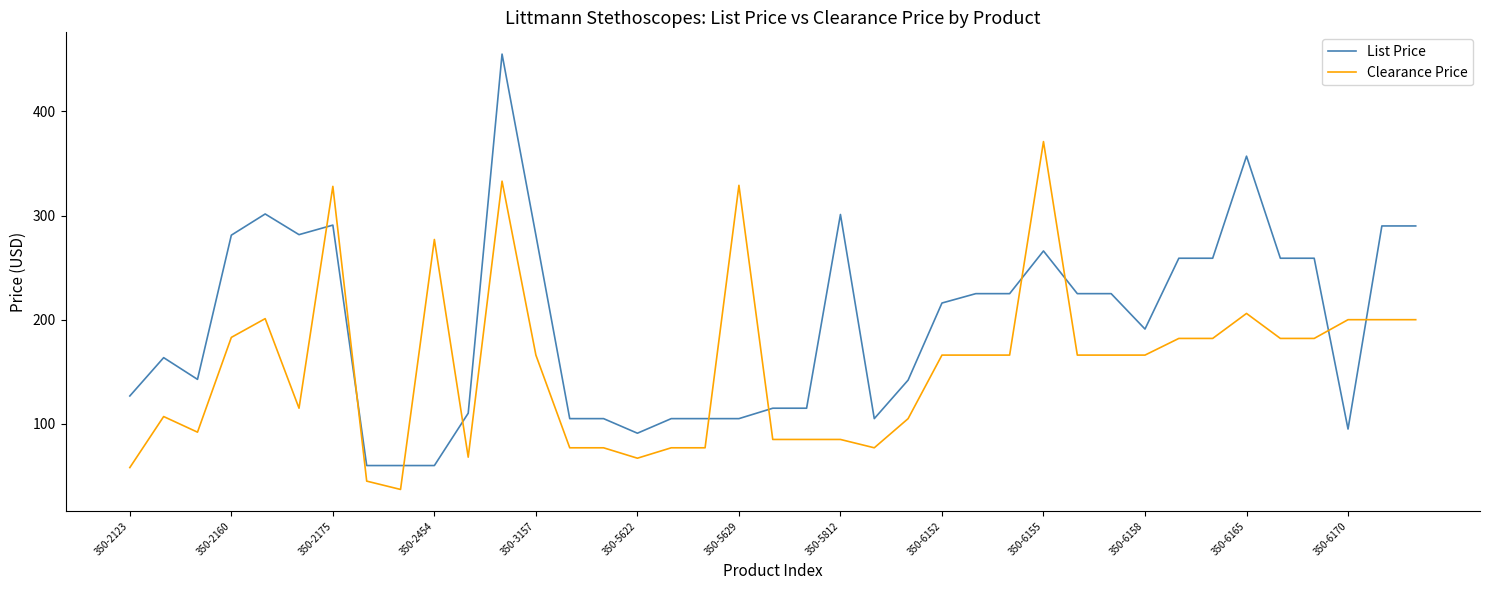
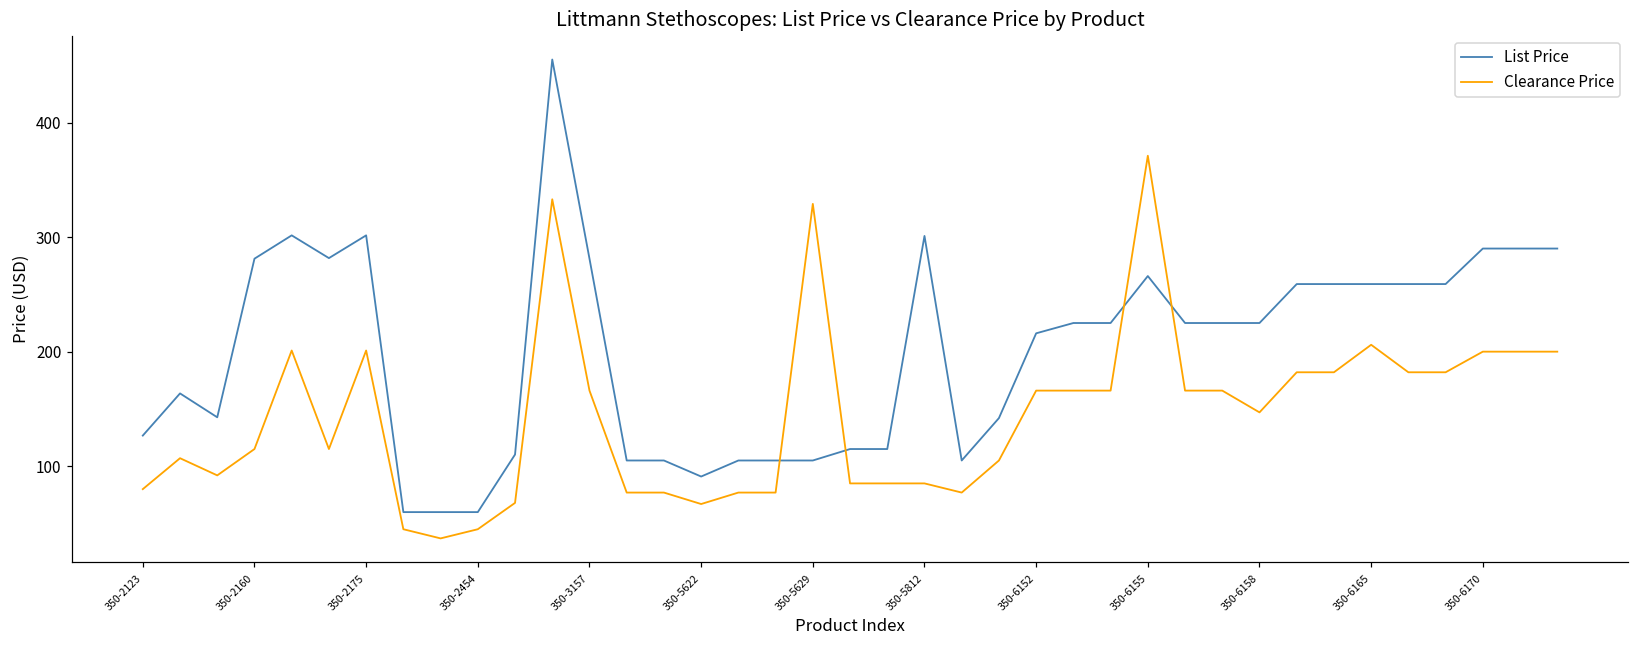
  {
    "List Price": {
      "350-2123": 127,
      "350-2160": 281,
-     "350-2175": 291,
+     "350-2175": 302,
      "350-2454": 60,
      "350-3157": 281,
      "350-5622": 91,
      "350-5629": 105,
      "350-5812": 301,
      "350-6152": 216,
      "350-6155": 266,
-     "350-6158": 191,
-     "350-6165": 357,
-     "350-6170": 95
+     "350-6158": 225,
+     "350-6165": 259,
+     "350-6170": 290
    },
    "Clearance Price": {
-     "350-2123": 58,
-     "350-2160": 183,
-     "350-2175": 328,
-     "350-2454": 277,
+     "350-2123": 80,
+     "350-2160": 115,
+     "350-2175": 201,
+     "350-2454": 45,
      "350-3157": 166,
      "350-5622": 67,
      "350-5629": 329,
      "350-5812": 85,
      "350-6152": 166,
      "350-6155": 371,
-     "350-6158": 166,
+     "350-6158": 147,
      "350-6165": 206,
      "350-6170": 200
    }
  }
